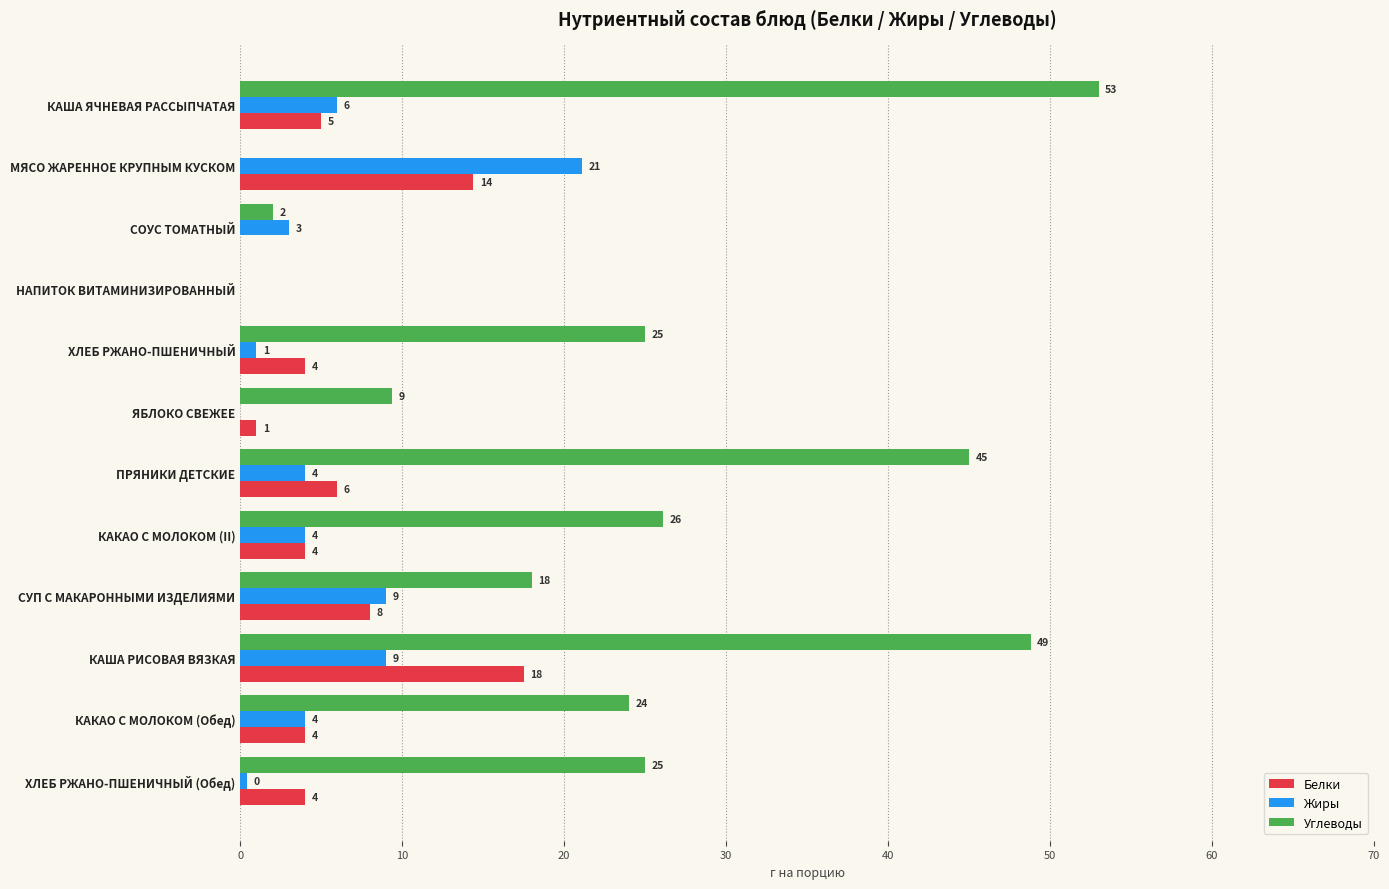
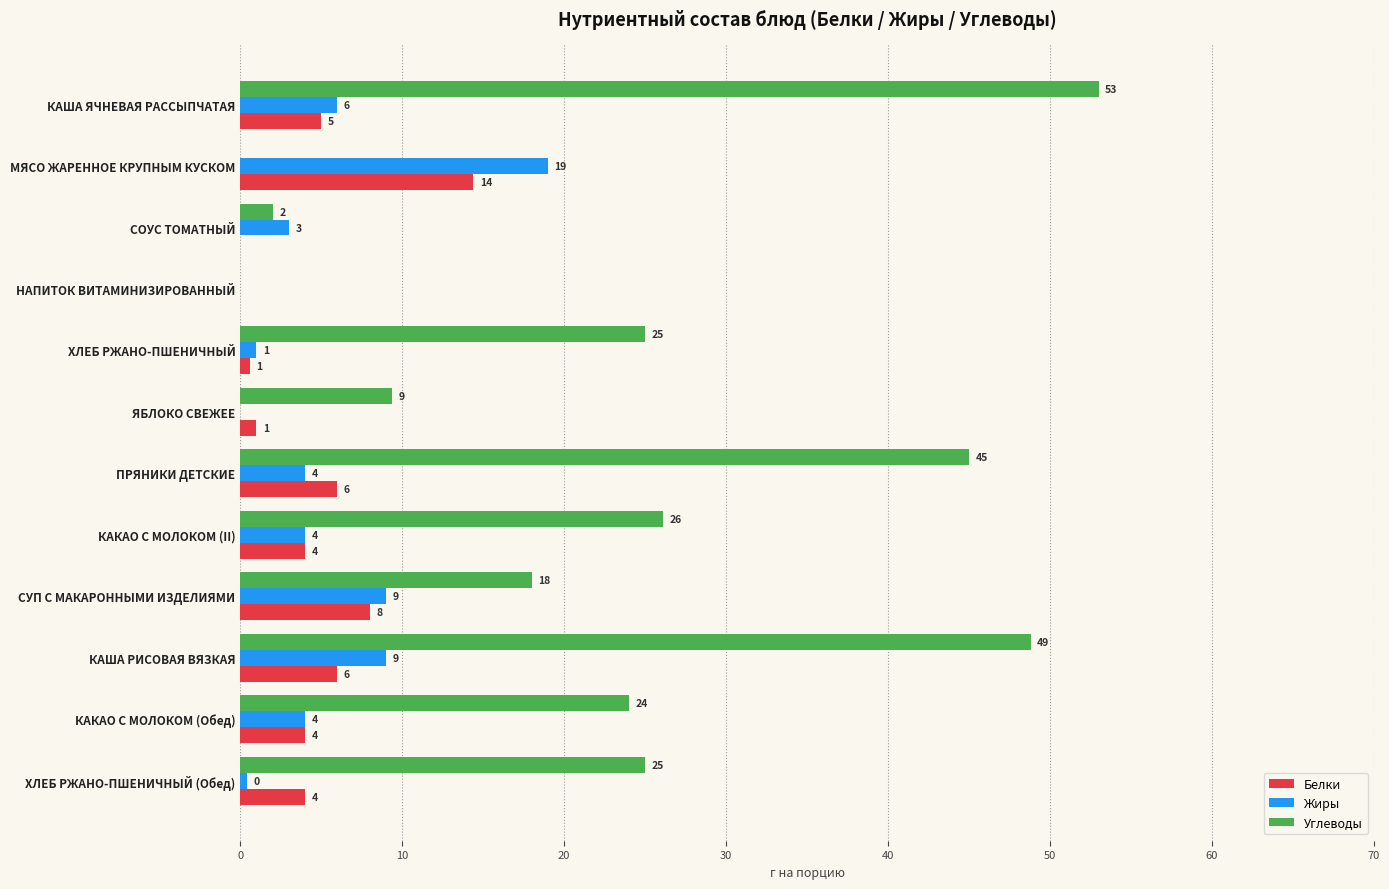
  {
    "Белки": {
      "КАША ЯЧНЕВАЯ РАССЫПЧАТАЯ": 5,
      "МЯСО ЖАРЕННОЕ КРУПНЫМ КУСКОМ": 14,
-     "ХЛЕБ РЖАНО-ПШЕНИЧНЫЙ": 4,
+     "ХЛЕБ РЖАНО-ПШЕНИЧНЫЙ": 1,
      "ЯБЛОКО СВЕЖЕЕ": 1,
      "ПРЯНИКИ ДЕТСКИЕ": 6,
      "КАКАО С МОЛОКОМ (II)": 4,
      "СУП С МАКАРОННЫМИ ИЗДЕЛИЯМИ": 8,
-     "КАША РИСОВАЯ ВЯЗКАЯ": 18,
+     "КАША РИСОВАЯ ВЯЗКАЯ": 6,
      "КАКАО С МОЛОКОМ (Обед)": 4,
      "ХЛЕБ РЖАНО-ПШЕНИЧНЫЙ (Обед)": 4
    },
    "Жиры": {
      "КАША ЯЧНЕВАЯ РАССЫПЧАТАЯ": 6,
-     "МЯСО ЖАРЕННОЕ КРУПНЫМ КУСКОМ": 21,
+     "МЯСО ЖАРЕННОЕ КРУПНЫМ КУСКОМ": 19,
      "СОУС ТОМАТНЫЙ": 3,
      "ХЛЕБ РЖАНО-ПШЕНИЧНЫЙ": 1,
      "ПРЯНИКИ ДЕТСКИЕ": 4,
      "КАКАО С МОЛОКОМ (II)": 4,
      "СУП С МАКАРОННЫМИ ИЗДЕЛИЯМИ": 9,
      "КАША РИСОВАЯ ВЯЗКАЯ": 9,
      "КАКАО С МОЛОКОМ (Обед)": 4,
      "ХЛЕБ РЖАНО-ПШЕНИЧНЫЙ (Обед)": 0
    },
    "Углеводы": {
      "КАША ЯЧНЕВАЯ РАССЫПЧАТАЯ": 53,
      "СОУС ТОМАТНЫЙ": 2,
      "ХЛЕБ РЖАНО-ПШЕНИЧНЫЙ": 25,
      "ЯБЛОКО СВЕЖЕЕ": 9,
      "ПРЯНИКИ ДЕТСКИЕ": 45,
      "КАКАО С МОЛОКОМ (II)": 26,
      "СУП С МАКАРОННЫМИ ИЗДЕЛИЯМИ": 18,
      "КАША РИСОВАЯ ВЯЗКАЯ": 49,
      "КАКАО С МОЛОКОМ (Обед)": 24,
      "ХЛЕБ РЖАНО-ПШЕНИЧНЫЙ (Обед)": 25
    }
  }
